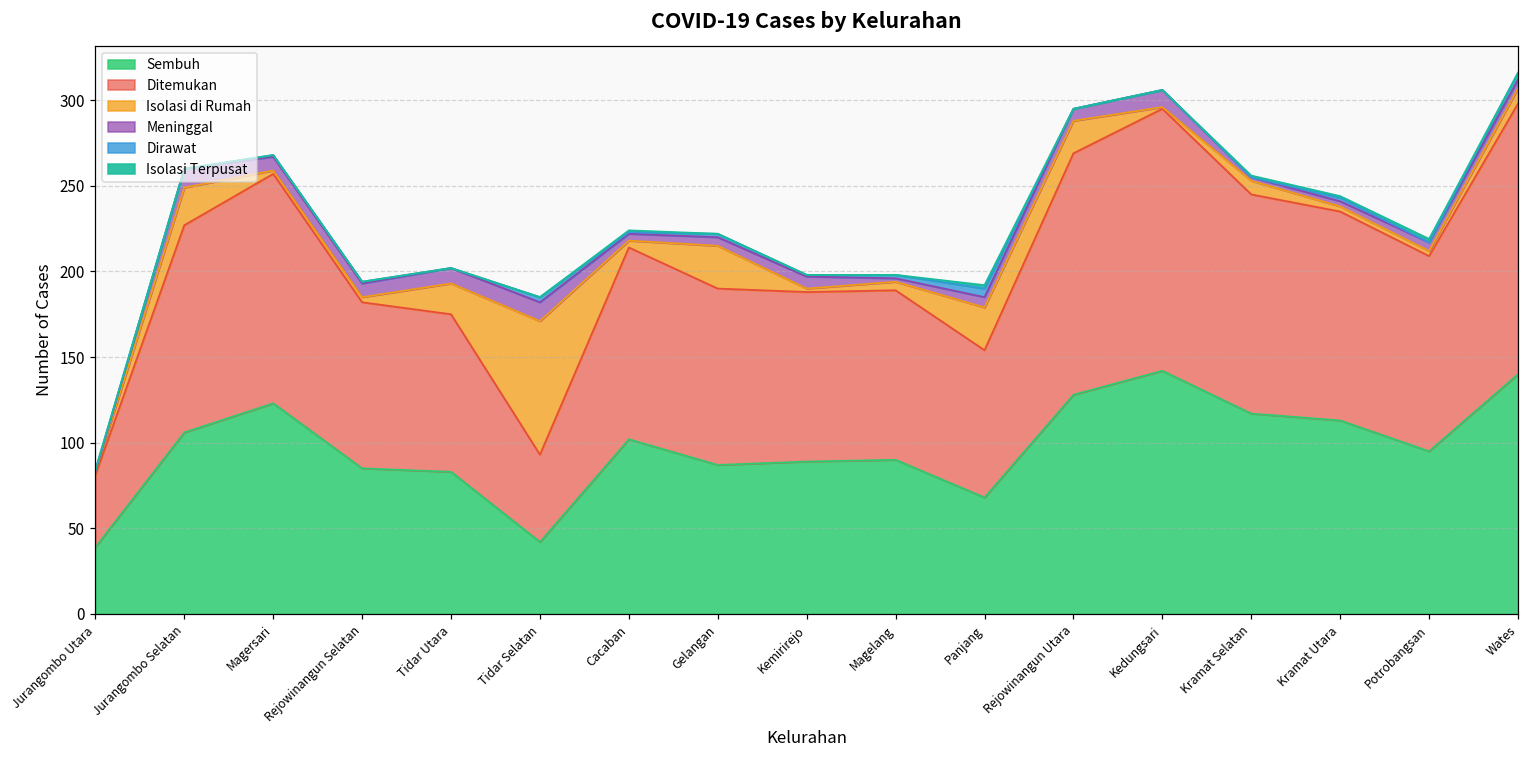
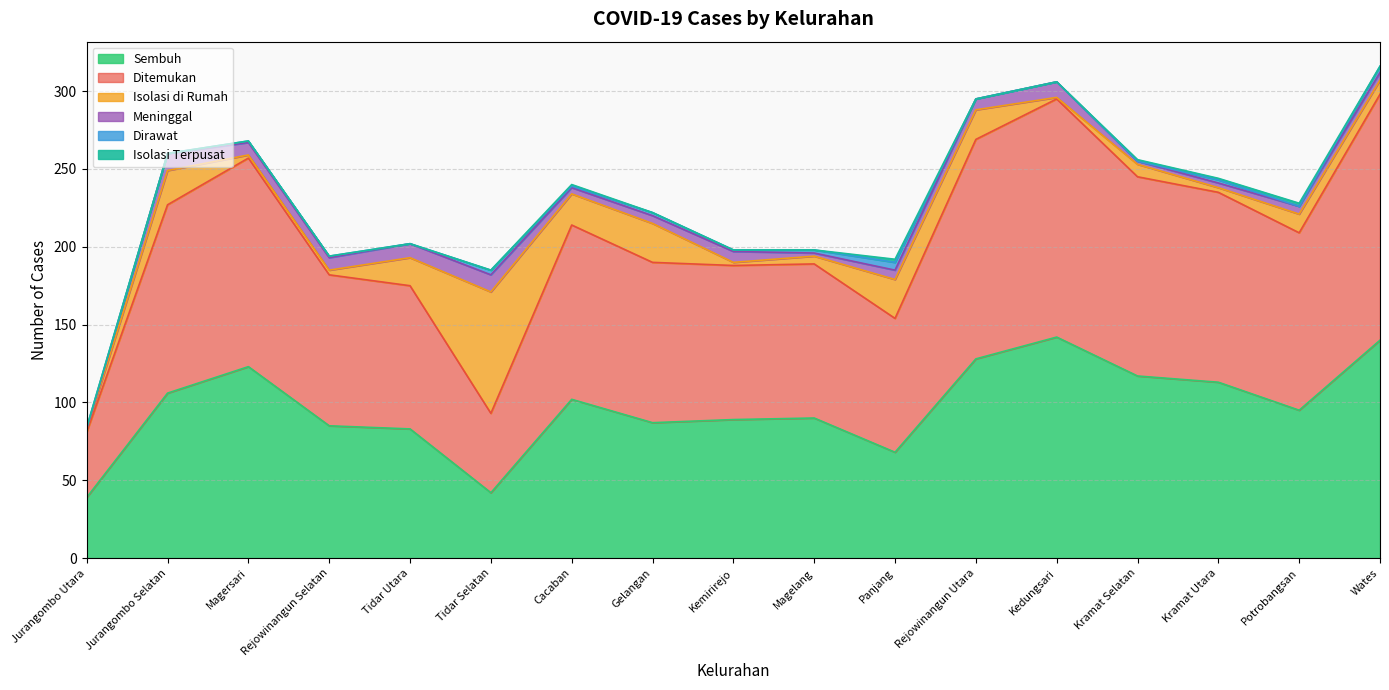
  {
    "Ditemukan": {
      "Jurangombo Utara": 42,
      "Jurangombo Selatan": 121,
      "Magersari": 134,
      "Rejowinangun Selatan": 97,
      "Tidar Utara": 92,
      "Tidar Selatan": 51,
      "Cacaban": 112,
      "Gelangan": 103,
      "Kemirirejo": 99,
      "Magelang": 99,
      "Panjang": 86,
      "Rejowinangun Utara": 141,
      "Kramat Selatan": 128,
      "Kramat Utara": 122,
      "Potrobangsan": 114,
      "Wates": 158
    },
    "Isolasi di Rumah": {
      "Jurangombo Selatan": 22,
      "Magersari": 2,
      "Rejowinangun Selatan": 3,
      "Tidar Utara": 18,
      "Tidar Selatan": 78,
-     "Cacaban": 4,
+     "Cacaban": 20,
      "Gelangan": 25,
      "Kemirirejo": 2,
      "Magelang": 5,
      "Panjang": 25,
      "Rejowinangun Utara": 19,
      "Kramat Selatan": 8,
      "Kramat Utara": 3,
-     "Potrobangsan": 3,
+     "Potrobangsan": 12,
      "Wates": 9
    },
    "Meninggal": {
      "Tidar Selatan": 11,
      "Gelangan": 5,
      "Magelang": 2,
      "Panjang": 6,
      "Kramat Utara": 3,
      "Wates": 5
    },
    "Dirawat": {
      "Panjang": 5
    }
  }
